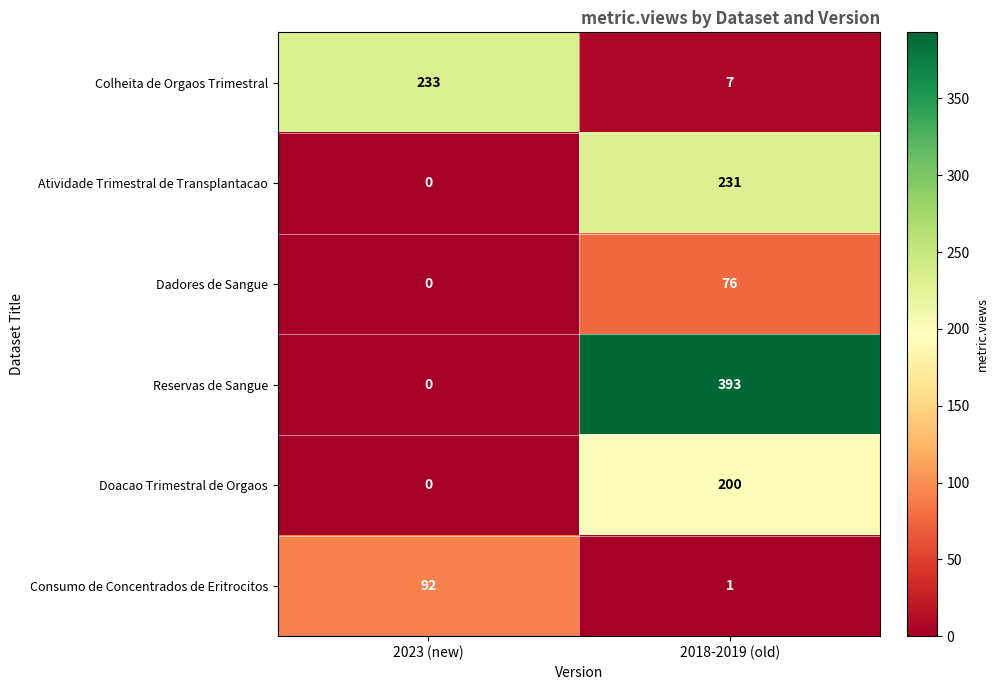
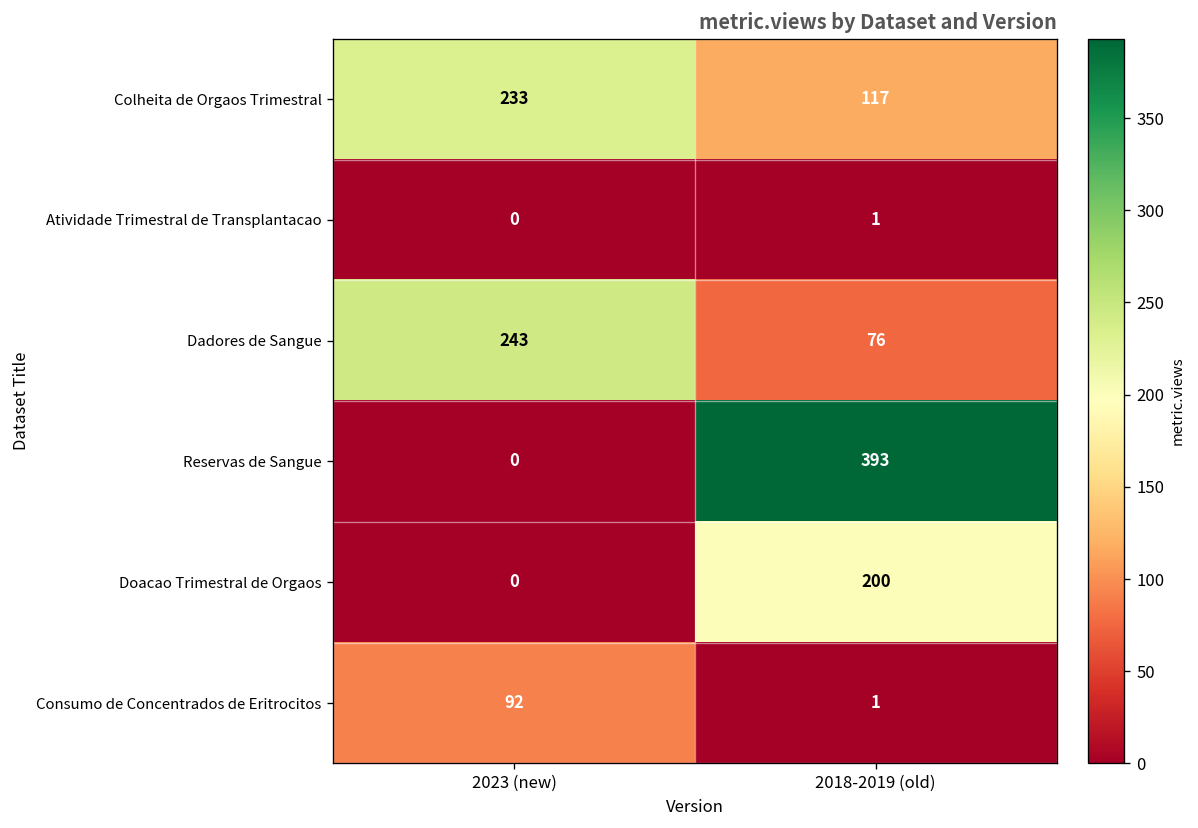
  {
    "Colheita de Orgaos Trimestral": {
      "2023 (new)": 233,
-     "2018-2019 (old)": 7
+     "2018-2019 (old)": 117
    },
    "Atividade Trimestral de Transplantacao": {
      "2023 (new)": 0,
-     "2018-2019 (old)": 231
+     "2018-2019 (old)": 1
    },
    "Dadores de Sangue": {
-     "2023 (new)": 0,
+     "2023 (new)": 243,
      "2018-2019 (old)": 76
    },
    "Reservas de Sangue": {
      "2023 (new)": 0,
      "2018-2019 (old)": 393
    },
    "Doacao Trimestral de Orgaos": {
      "2023 (new)": 0,
      "2018-2019 (old)": 200
    },
    "Consumo de Concentrados de Eritrocitos": {
      "2023 (new)": 92,
      "2018-2019 (old)": 1
    }
  }
